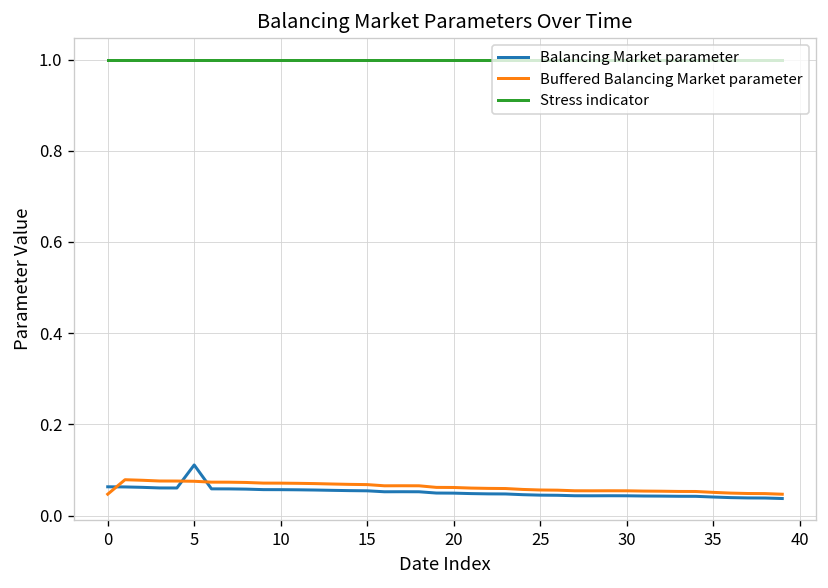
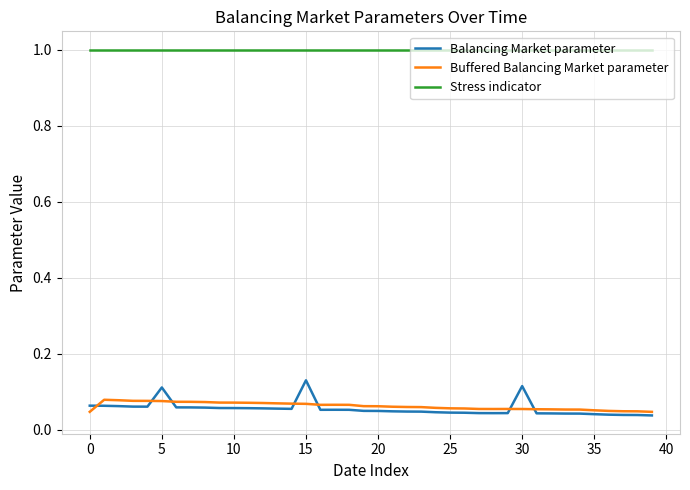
  {
    "Balancing Market parameter": {
      "0": 0.06,
      "5": 0.11,
      "10": 0.06,
-     "15": 0.05,
+     "15": 0.13,
      "20": 0.05,
      "25": 0.05,
-     "30": 0.04,
+     "30": 0.11,
      "35": 0.04
    },
    "Buffered Balancing Market parameter": {
      "0": 0.05,
      "5": 0.08,
      "10": 0.07,
      "15": 0.07,
      "20": 0.06,
      "25": 0.06,
      "30": 0.05,
      "35": 0.05
    },
    "Stress indicator": {
      "0": 1.00,
      "5": 1.00,
      "10": 1.00,
      "15": 1.00,
      "20": 1.00
    }
  }
